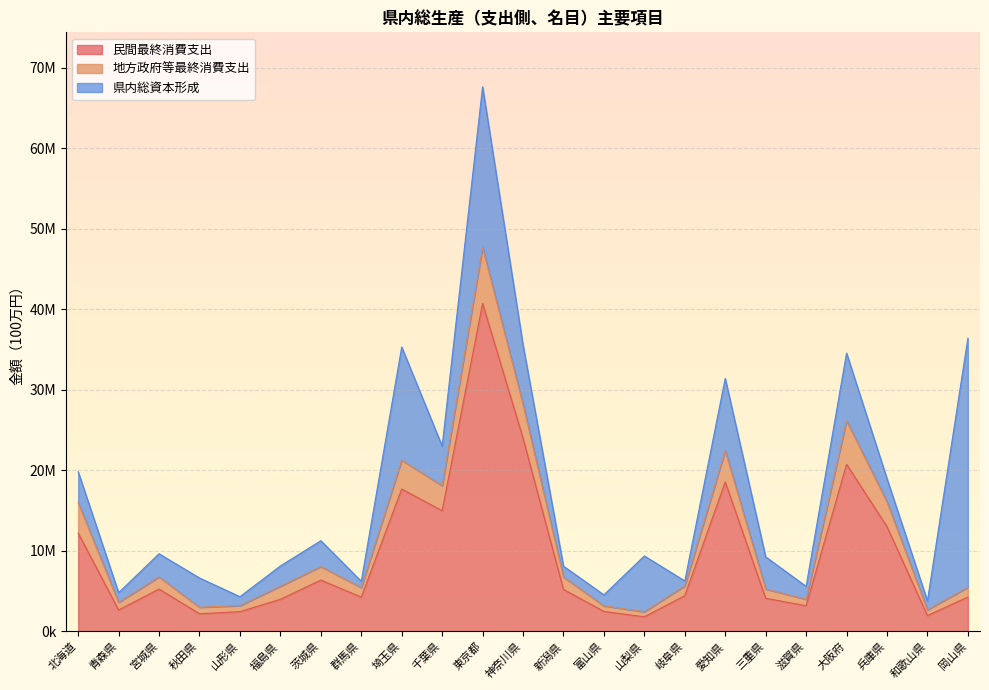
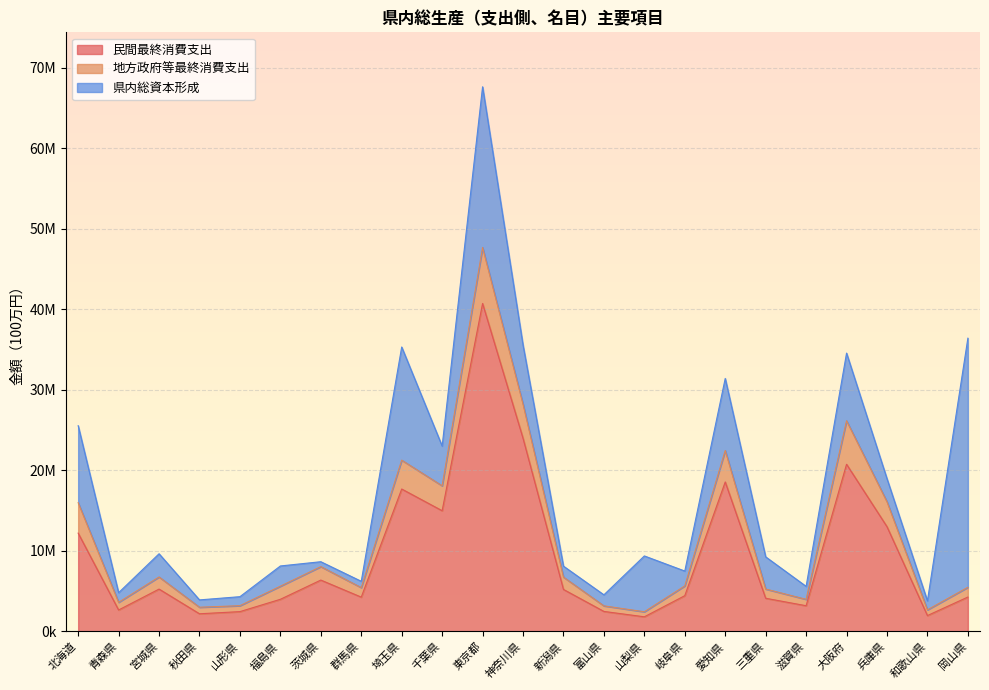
  {
    "県内総資本形成": {
-     "北海道": 4000000,
+     "北海道": 10000000,
      "青森県": 1000000,
      "宮城県": 3000000,
-     "秋田県": 4000000,
+     "秋田県": 1000000,
      "山形県": 1000000,
      "福島県": 3000000,
-     "茨城県": 3000000,
+     "茨城県": 1000000,
      "群馬県": 1000000,
      "埼玉県": 14000000,
      "千葉県": 5000000,
      "東京都": 20000000,
      "神奈川県": 7000000,
      "新潟県": 1000000,
      "富山県": 1000000,
      "山梨県": 7000000,
-     "岐阜県": 1000000,
+     "岐阜県": 2000000,
      "愛知県": 9000000,
      "三重県": 4000000,
      "滋賀県": 2000000,
      "大阪府": 8000000,
      "兵庫県": 3000000,
      "和歌山県": 1000000,
      "岡山県": 31000000
    }
  }
